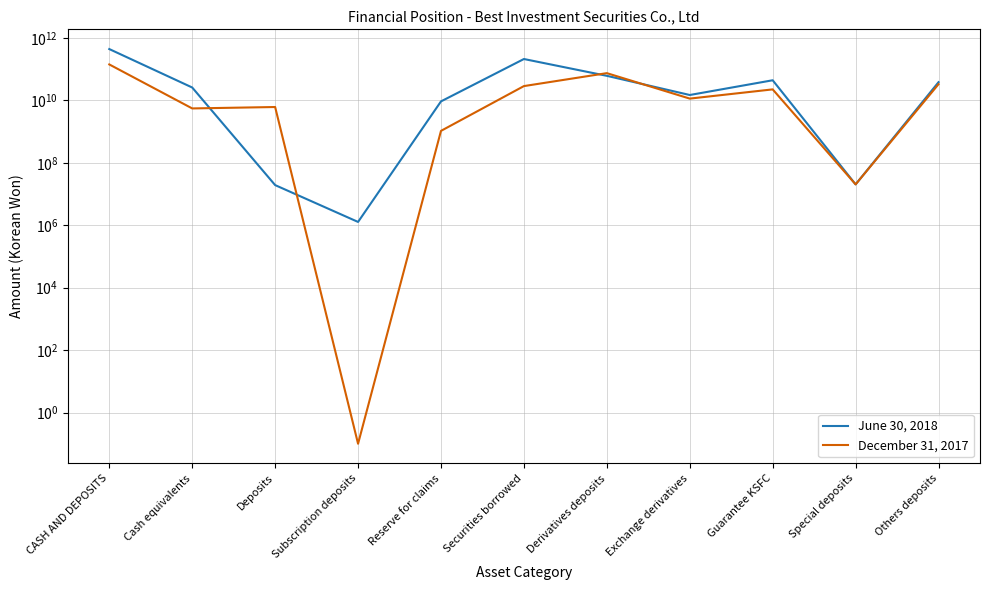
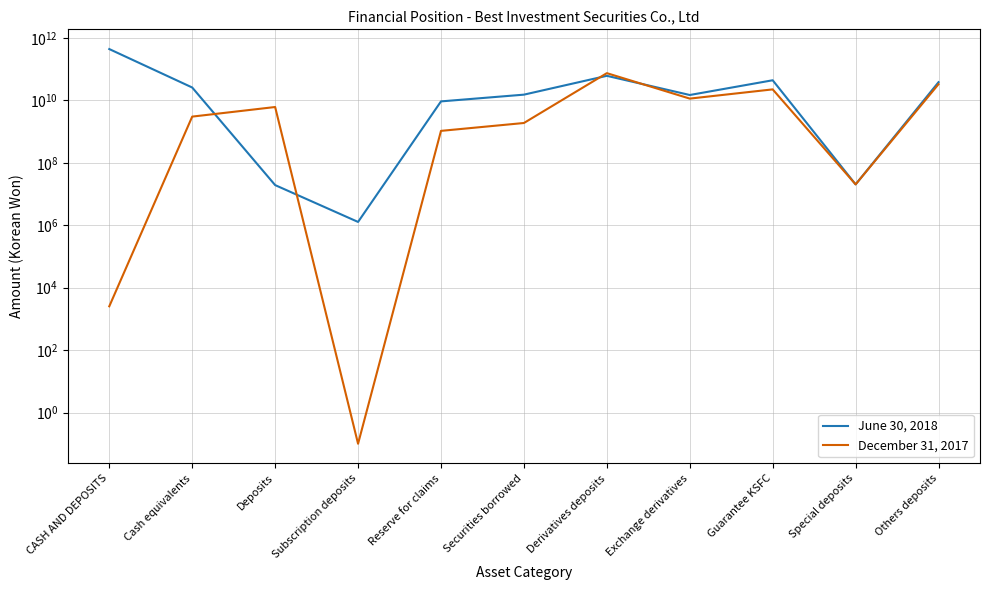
  {
    "June 30, 2018": {
      "CASH AND DEPOSITS": 400000000000,
      "Cash equivalents": 30000000000,
      "Deposits": 20000000,
      "Subscription deposits": 1300000,
      "Reserve for claims": 9000000000,
-     "Securities borrowed": 200000000000,
+     "Securities borrowed": 20000000000,
      "Derivatives deposits": 60000000000,
      "Exchange derivatives": 20000000000,
      "Guarantee KSFC": 40000000000
    },
    "December 31, 2017": {
-     "CASH AND DEPOSITS": 100000000000,
-     "Cash equivalents": 6000000000,
+     "CASH AND DEPOSITS": 3000,
+     "Cash equivalents": 3000000000,
      "Deposits": 6000000000,
      "Subscription deposits": 0.10,
      "Reserve for claims": 1100000000,
-     "Securities borrowed": 30000000000,
+     "Securities borrowed": 2000000000,
      "Derivatives deposits": 80000000000,
      "Exchange derivatives": 12000000000,
      "Guarantee KSFC": 20000000000
    }
  }
